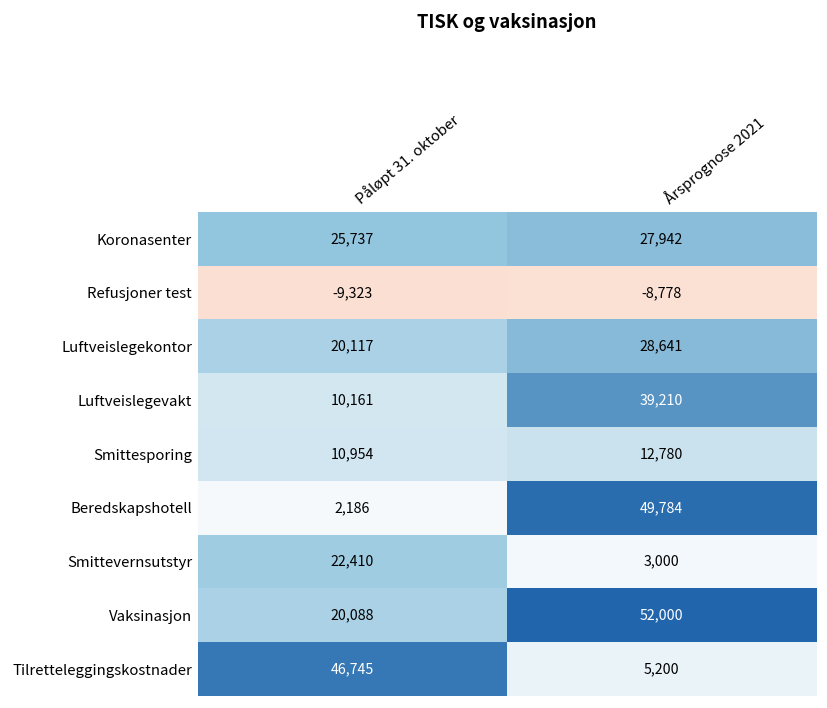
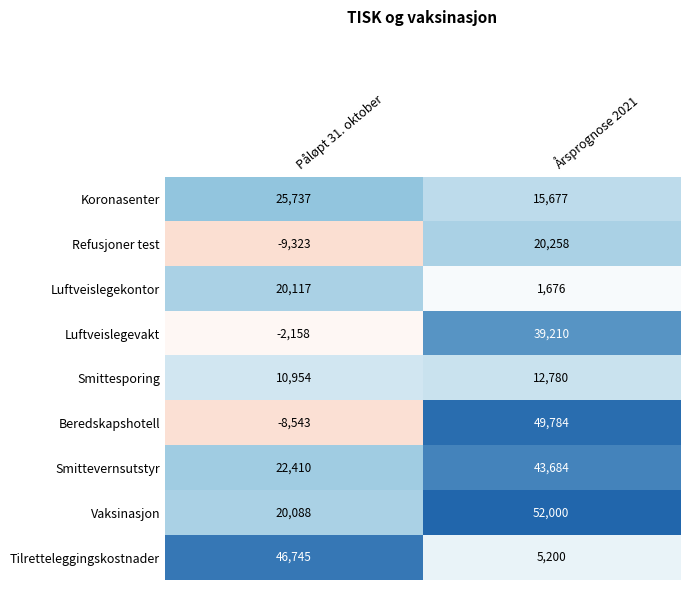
  {
    "Koronasenter": {
      "Påløpt 31. oktober": "25,737",
-     "Årsprognose 2021": "27,942"
+     "Årsprognose 2021": "15,677"
    },
    "Refusjoner test": {
      "Påløpt 31. oktober": "-9,323",
-     "Årsprognose 2021": "-8,778"
+     "Årsprognose 2021": "20,258"
    },
    "Luftveislegekontor": {
      "Påløpt 31. oktober": "20,117",
-     "Årsprognose 2021": "28,641"
+     "Årsprognose 2021": "1,676"
    },
    "Luftveislegevakt": {
-     "Påløpt 31. oktober": "10,161",
+     "Påløpt 31. oktober": "-2,158",
      "Årsprognose 2021": "39,210"
    },
    "Smittesporing": {
      "Påløpt 31. oktober": "10,954",
      "Årsprognose 2021": "12,780"
    },
    "Beredskapshotell": {
-     "Påløpt 31. oktober": "2,186",
+     "Påløpt 31. oktober": "-8,543",
      "Årsprognose 2021": "49,784"
    },
    "Smittevernsutstyr": {
      "Påløpt 31. oktober": "22,410",
-     "Årsprognose 2021": "3,000"
+     "Årsprognose 2021": "43,684"
    },
    "Vaksinasjon": {
      "Påløpt 31. oktober": "20,088",
      "Årsprognose 2021": "52,000"
    },
    "Tilretteleggingskostnader": {
      "Påløpt 31. oktober": "46,745",
      "Årsprognose 2021": "5,200"
    }
  }
